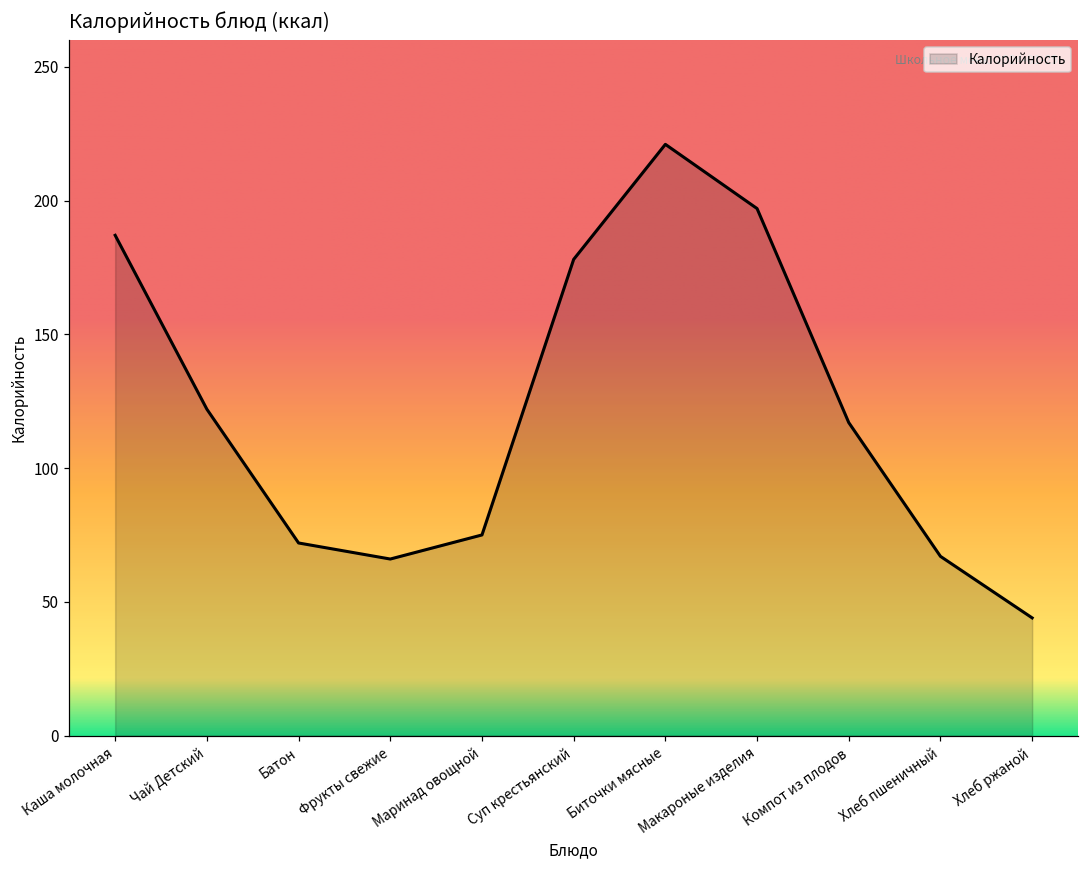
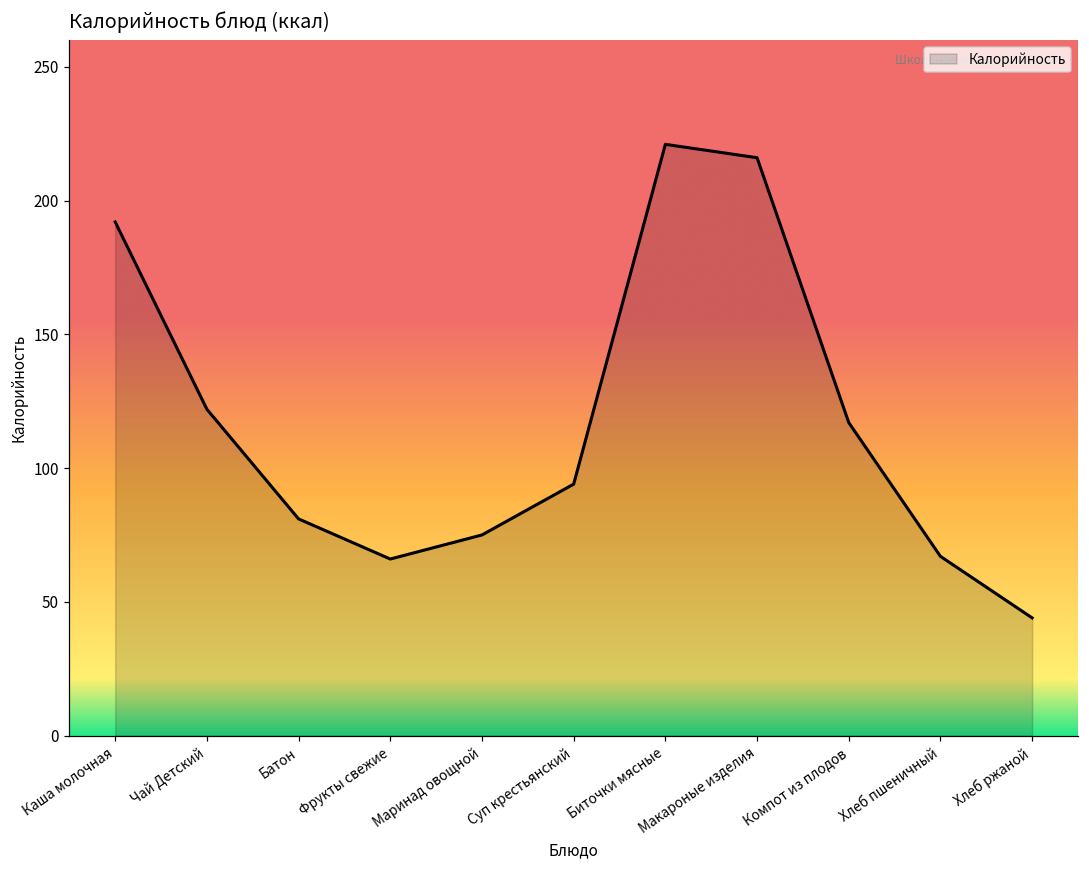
  {
-   "Каша молочная": 187,
+   "Каша молочная": 192,
    "Чай Детский": 122,
-   "Батон": 72,
+   "Батон": 81,
    "Фрукты свежие": 66,
    "Маринад овощной": 75,
-   "Суп крестьянский": 178,
+   "Суп крестьянский": 94,
    "Биточки мясные": 221,
-   "Макароные изделия": 197,
+   "Макароные изделия": 216,
    "Компот из плодов": 117,
    "Хлеб пшеничный": 67,
    "Хлеб ржаной": 44
  }
